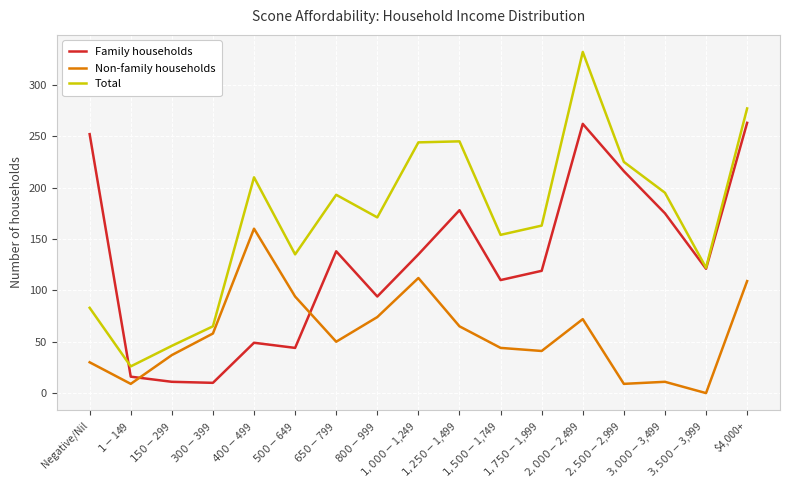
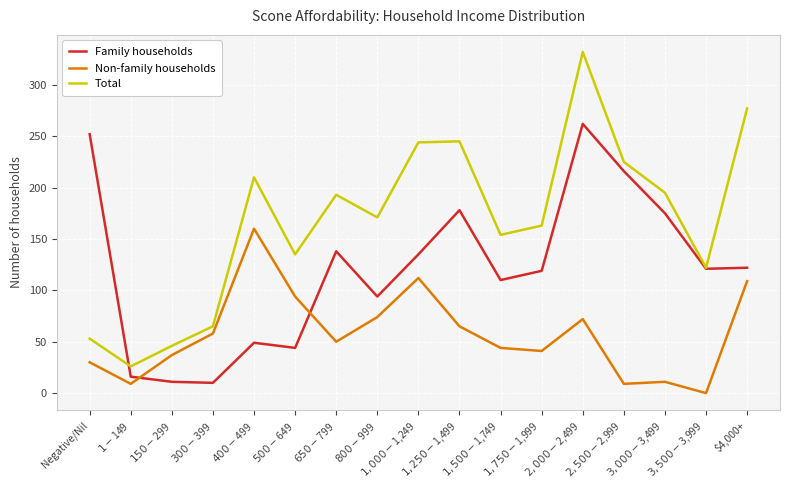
  {
    "Family households": {
      "Negative/Nil": 252,
-     "$4,000+": 263
+     "$4,000+": 122
    },
    "Non-family households": {
      "Negative/Nil": 30,
      "$4,000+": 109
    },
    "Total": {
-     "Negative/Nil": 83,
+     "Negative/Nil": 53,
      "$4,000+": 277
    }
  }
